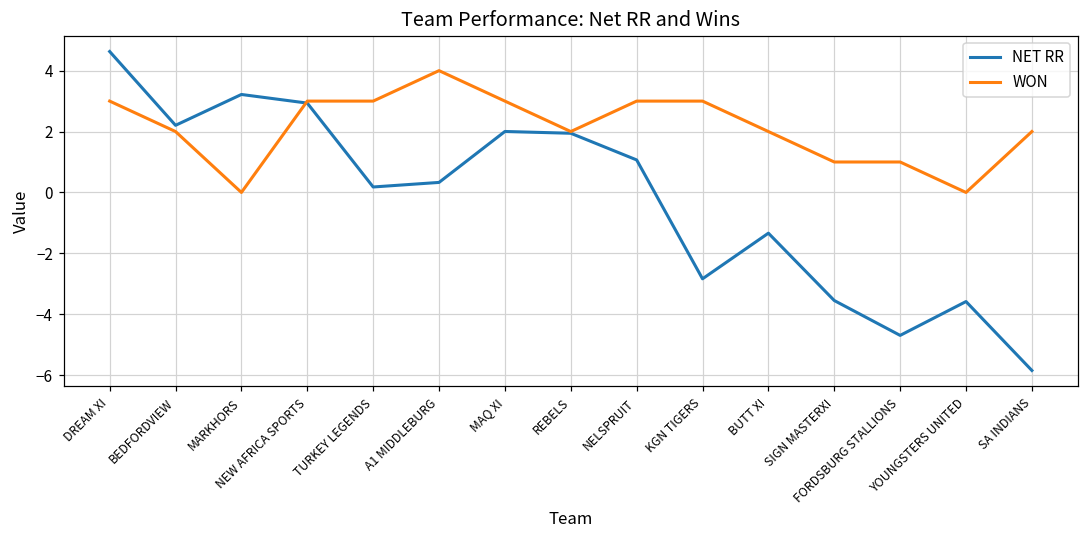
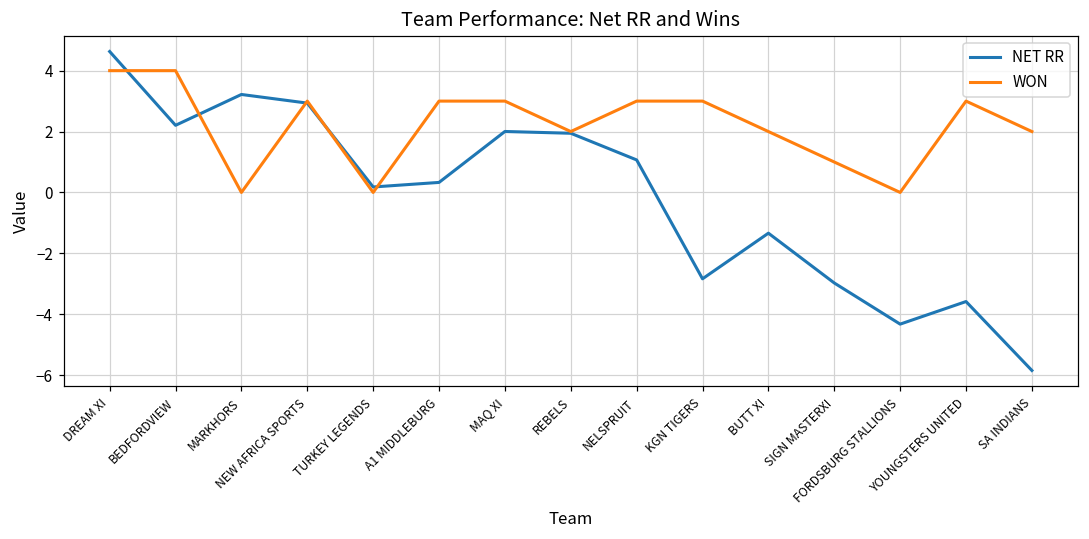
  {
    "NET RR": {
      "DREAM XI": 4.6,
      "BEDFORDVIEW": 2.2,
      "MARKHORS": 3.2,
      "TURKEY LEGENDS": 0.2,
      "A1 MIDDLEBURG": 0.3,
      "MAQ XI": 2.0,
      "NELSPRUIT": 1.1,
      "KGN TIGERS": -2.8,
      "BUTT XI": -1.3,
-     "SIGN MASTERXI": -3.5,
-     "FORDSBURG STALLIONS": -4.7,
+     "SIGN MASTERXI": -3.0,
+     "FORDSBURG STALLIONS": -4.3,
      "YOUNGSTERS UNITED": -3.6,
      "SA INDIANS": -5.8
    },
    "WON": {
-     "DREAM XI": 3,
-     "BEDFORDVIEW": 2,
+     "DREAM XI": 4,
+     "BEDFORDVIEW": 4,
      "MARKHORS": 0,
-     "TURKEY LEGENDS": 3,
-     "A1 MIDDLEBURG": 4,
+     "TURKEY LEGENDS": 0,
+     "A1 MIDDLEBURG": 3,
      "MAQ XI": 3,
      "NELSPRUIT": 3,
      "KGN TIGERS": 3,
      "BUTT XI": 2,
      "SIGN MASTERXI": 1,
-     "FORDSBURG STALLIONS": 1,
-     "YOUNGSTERS UNITED": 0,
+     "FORDSBURG STALLIONS": 0,
+     "YOUNGSTERS UNITED": 3,
      "SA INDIANS": 2
    }
  }
